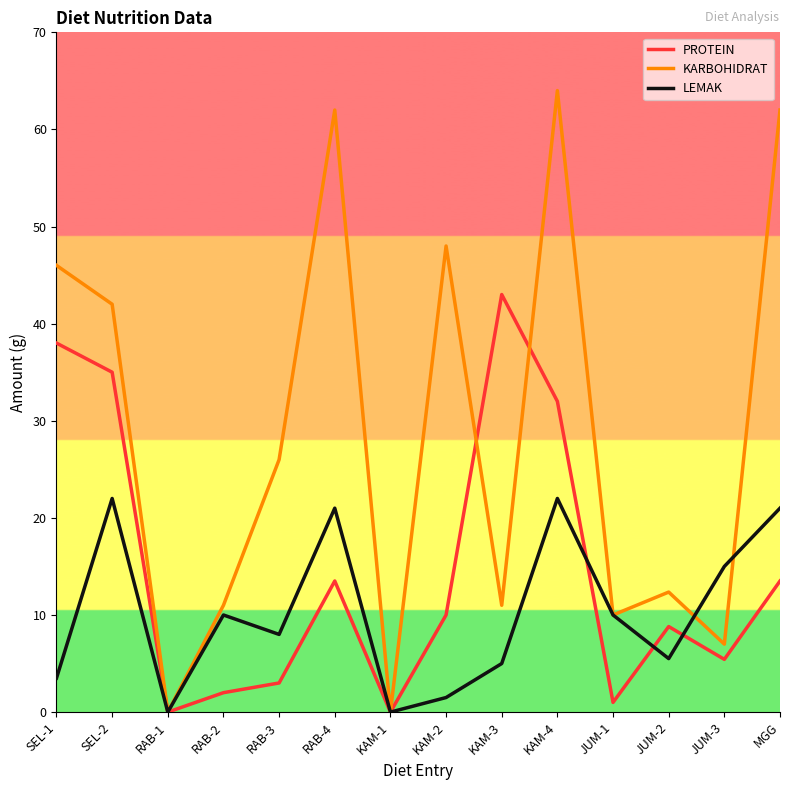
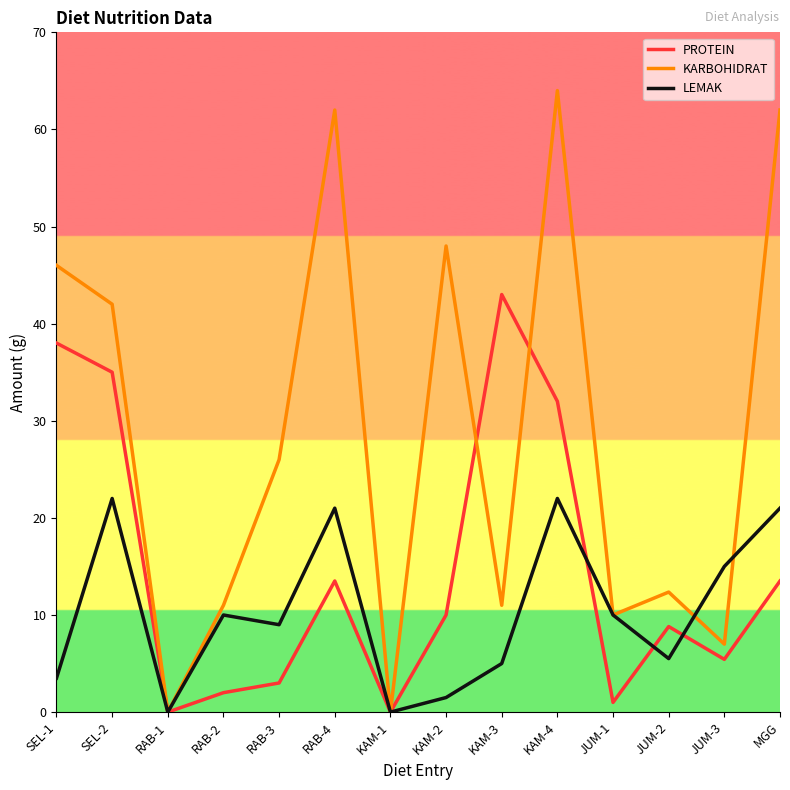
  {
    "PROTEIN": {
      "SEL-1": 38,
      "SEL-2": 35,
      "RAB-2": 2,
      "RAB-3": 3,
      "RAB-4": 14,
      "KAM-2": 10,
      "KAM-3": 43,
      "KAM-4": 32,
      "JUM-1": 1,
      "JUM-2": 9,
      "JUM-3": 5,
      "MGG": 14
    },
    "KARBOHIDRAT": {
      "SEL-1": 46,
      "SEL-2": 42,
      "RAB-2": 11,
      "RAB-3": 26,
      "RAB-4": 62,
      "KAM-2": 48,
      "KAM-3": 11,
      "KAM-4": 64,
      "JUM-2": 12,
      "JUM-3": 7,
      "MGG": 62
    },
    "LEMAK": {
      "SEL-1": 4,
      "SEL-2": 22,
      "RAB-2": 10,
-     "RAB-3": 8,
+     "RAB-3": 9,
      "RAB-4": 21,
      "KAM-2": 2,
      "KAM-3": 5,
      "KAM-4": 22,
      "JUM-2": 6,
      "JUM-3": 15,
      "MGG": 21
    }
  }
